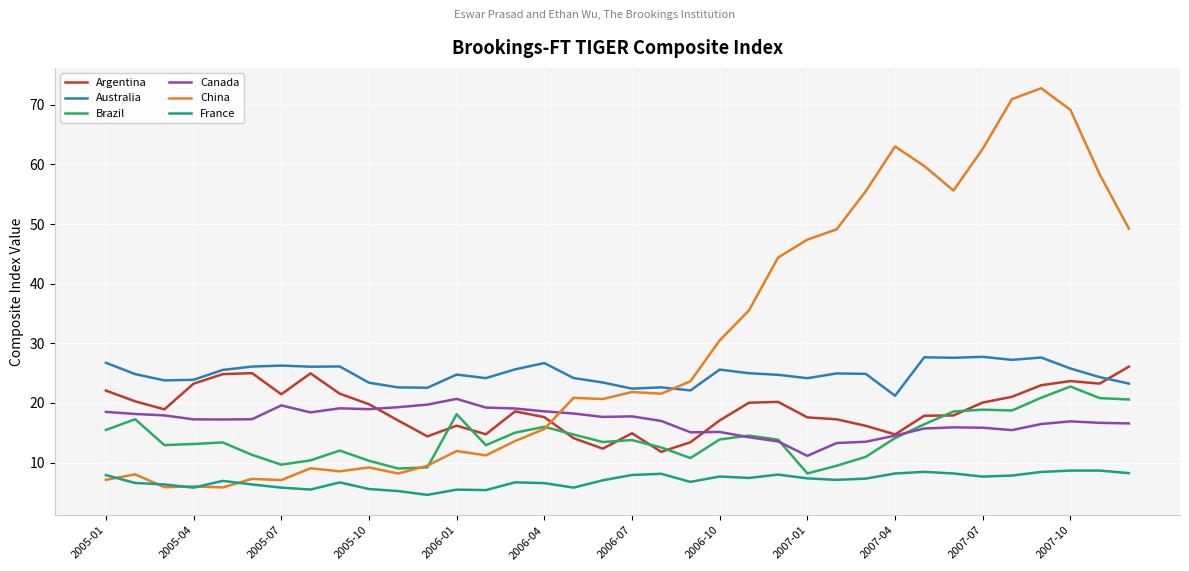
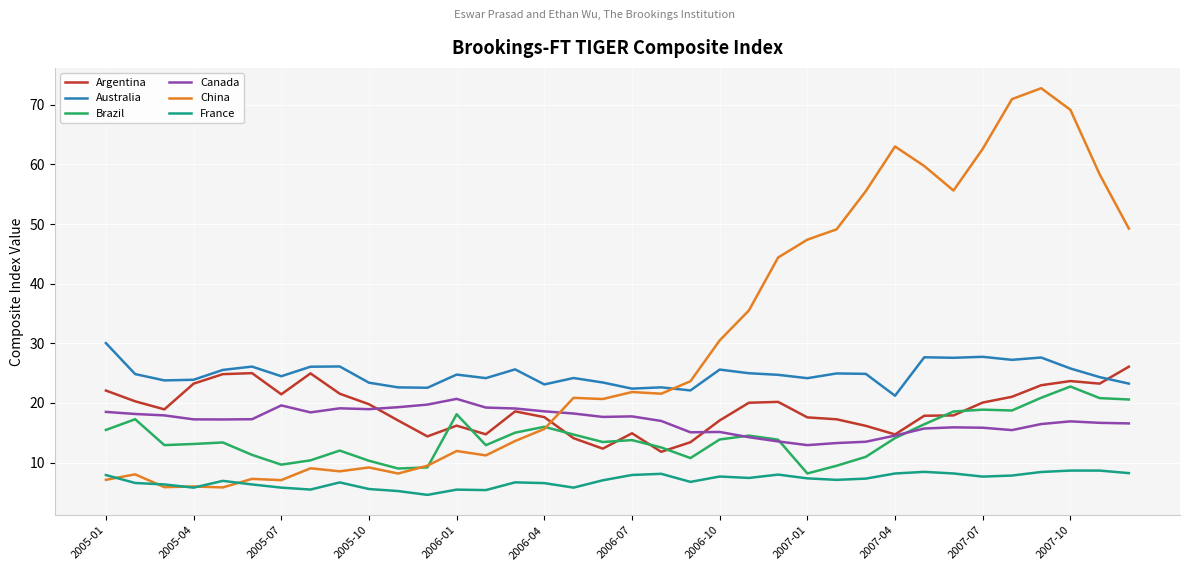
  {
    "Argentina": {
      "2005-01": 22,
      "2005-04": 23,
      "2005-07": 21,
      "2005-10": 20,
      "2006-01": 16,
      "2006-04": 18,
      "2006-07": 15,
      "2006-10": 17,
      "2007-01": 18,
      "2007-07": 20,
      "2007-10": 24
    },
    "Australia": {
-     "2005-01": 27,
+     "2005-01": 30,
      "2005-04": 24,
-     "2005-07": 26,
+     "2005-07": 24,
      "2005-10": 23,
      "2006-01": 25,
-     "2006-04": 27,
+     "2006-04": 23,
      "2006-07": 22,
      "2006-10": 26,
      "2007-01": 24,
      "2007-04": 21,
      "2007-07": 28,
      "2007-10": 26
    },
    "Canada": {
      "2005-01": 18,
      "2005-04": 17,
      "2005-07": 20,
      "2005-10": 19,
      "2006-01": 21,
      "2006-04": 19,
      "2006-07": 18,
      "2006-10": 15,
-     "2007-01": 11,
+     "2007-01": 13,
      "2007-07": 16,
      "2007-10": 17
    },
    "China": {
      "2005-01": 7,
      "2005-07": 7,
      "2005-10": 9,
      "2006-01": 12,
      "2006-07": 22,
      "2006-10": 30,
      "2007-01": 47,
      "2007-04": 63,
      "2007-07": 63,
      "2007-10": 69
    }
  }
